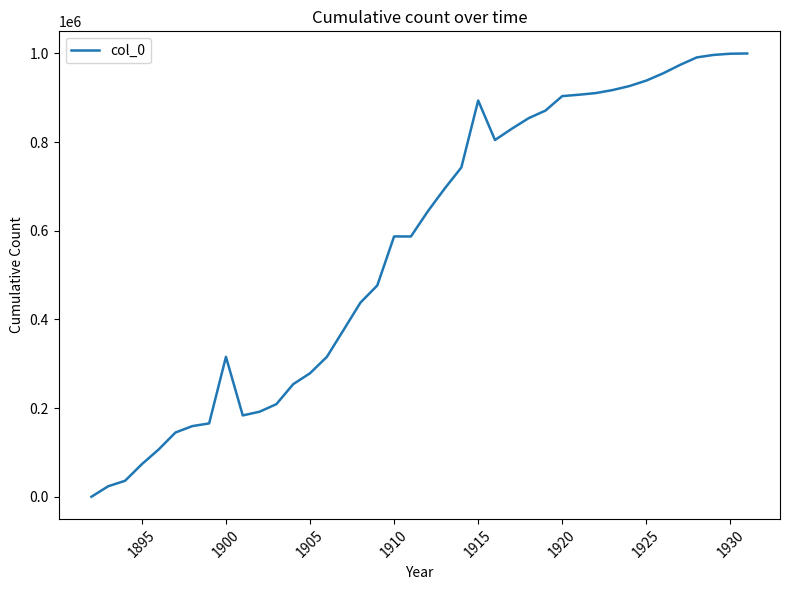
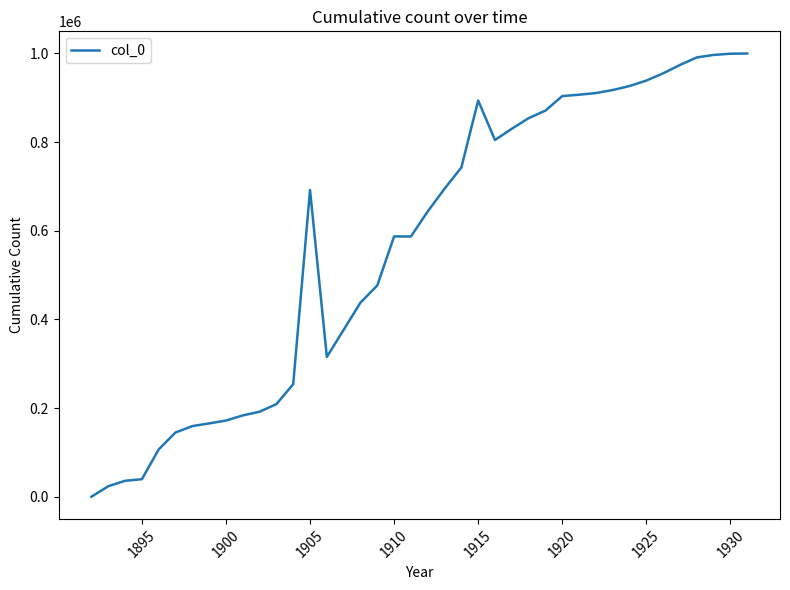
  {
-   "1895": 70000,
-   "1900": 320000,
-   "1905": 280000,
+   "1895": 40000,
+   "1900": 170000,
+   "1905": 690000,
    "1910": 590000,
    "1915": 890000,
    "1920": 900000,
    "1925": 940000,
    "1930": 1000000
  }
